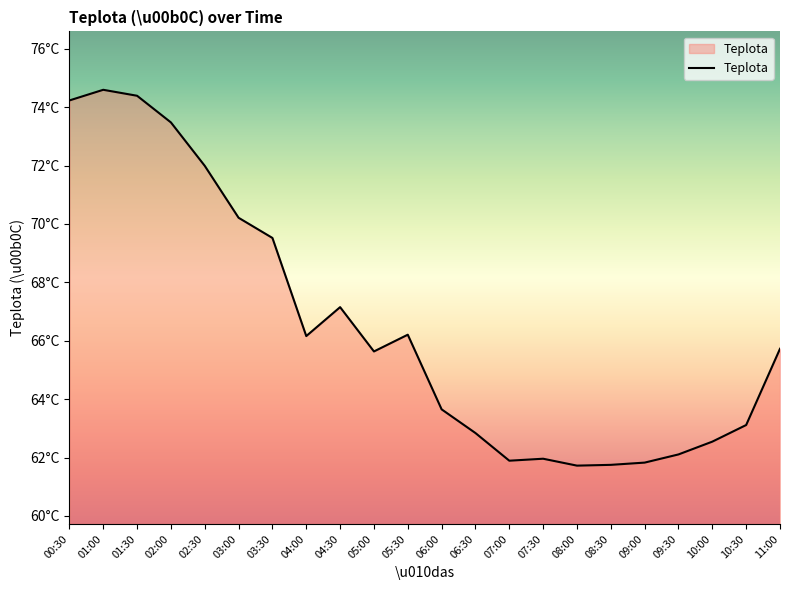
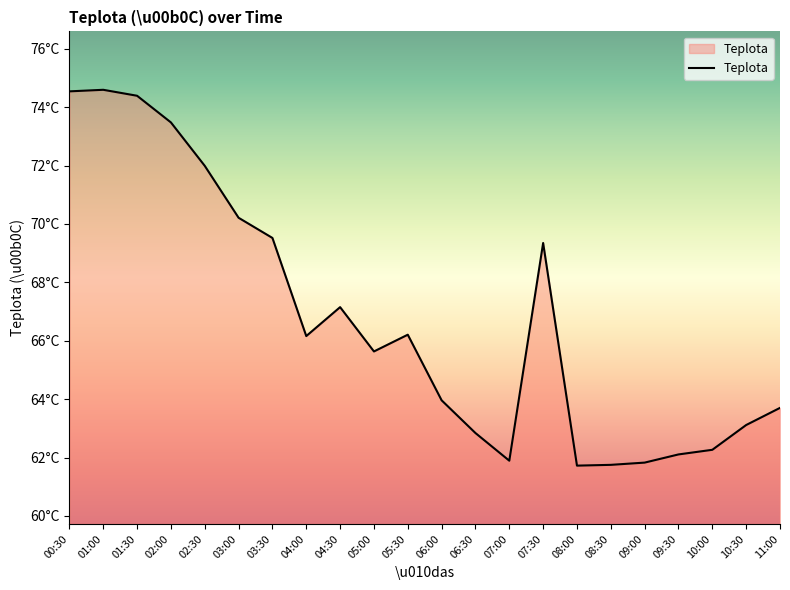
  {
-   "00:30": "74.2°C",
+   "00:30": "74.5°C",
    "01:00": "74.6°C",
    "01:30": "74.4°C",
    "02:00": "73.5°C",
    "02:30": "72.0°C",
    "03:00": "70.2°C",
    "03:30": "69.5°C",
    "04:00": "66.2°C",
    "04:30": "67.2°C",
    "05:00": "65.6°C",
    "05:30": "66.2°C",
-   "06:00": "63.7°C",
+   "06:00": "64.0°C",
    "06:30": "62.8°C",
    "07:00": "61.9°C",
-   "07:30": "62.0°C",
+   "07:30": "69.3°C",
    "08:00": "61.7°C",
    "08:30": "61.8°C",
    "09:00": "61.8°C",
    "09:30": "62.1°C",
-   "10:00": "62.5°C",
+   "10:00": "62.3°C",
    "10:30": "63.1°C",
-   "11:00": "65.7°C"
+   "11:00": "63.7°C"
  }
